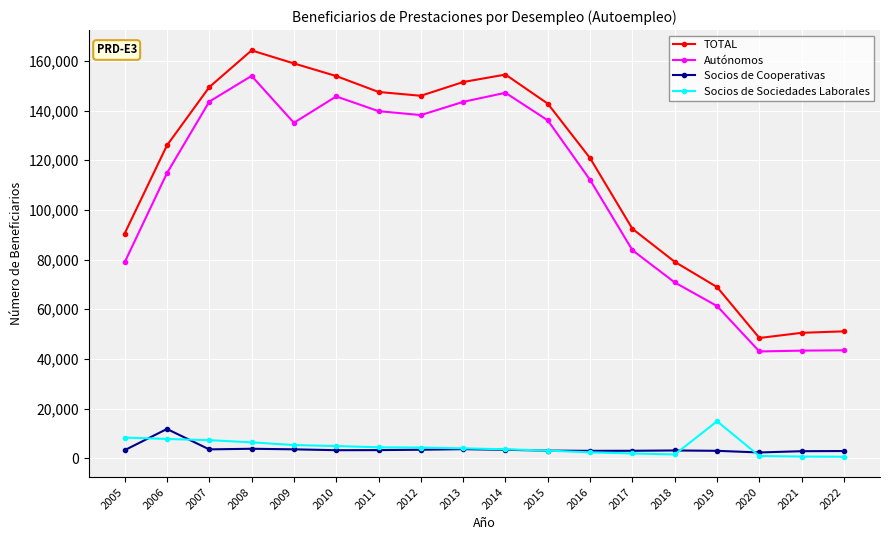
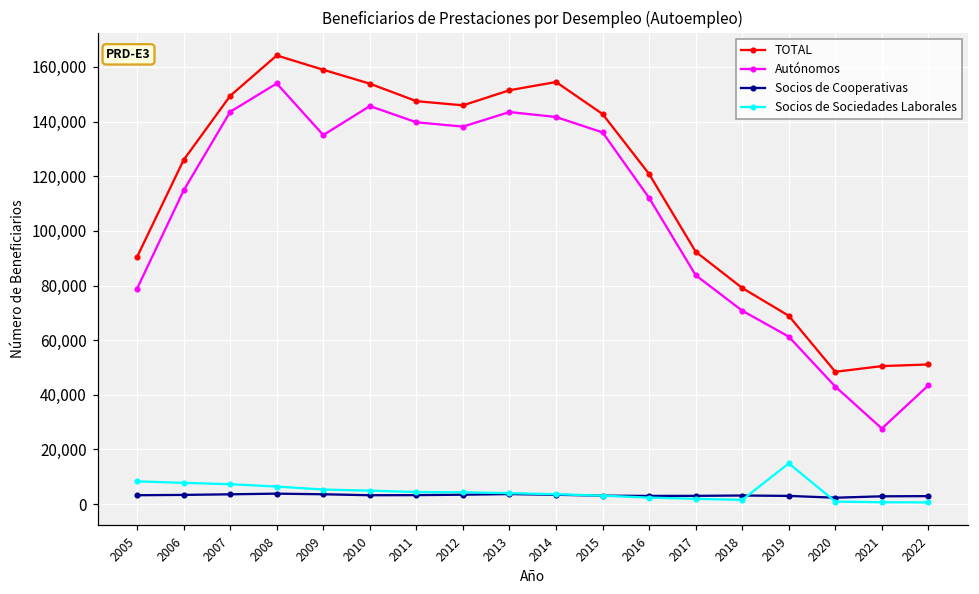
  {
    "TOTAL": {
      "2005": "90,000",
      "2006": "126,000",
      "2007": "149,000",
      "2008": "164,000",
      "2009": "159,000",
      "2010": "154,000",
      "2011": "147,000",
      "2012": "146,000",
      "2013": "151,000",
      "2014": "154,000",
      "2015": "143,000",
      "2016": "121,000",
      "2017": "92,000",
      "2018": "79,000",
      "2019": "69,000",
      "2020": "48,000",
      "2021": "51,000",
      "2022": "51,000"
    },
    "Autónomos": {
      "2005": "79,000",
      "2006": "115,000",
      "2007": "144,000",
      "2008": "154,000",
      "2009": "135,000",
      "2010": "146,000",
      "2011": "140,000",
      "2012": "138,000",
      "2013": "143,000",
-     "2014": "147,000",
+     "2014": "142,000",
      "2015": "136,000",
      "2016": "112,000",
      "2017": "84,000",
      "2018": "71,000",
      "2019": "61,000",
      "2020": "43,000",
-     "2021": "43,000",
+     "2021": "28,000",
      "2022": "43,000"
    },
    "Socios de Cooperativas": {
      "2005": "3,000",
-     "2006": "12,000",
+     "2006": "3,000",
      "2007": "4,000",
      "2008": "4,000",
      "2009": "4,000",
      "2010": "3,000",
      "2011": "3,000",
      "2017": "3,000",
      "2018": "3,000",
      "2019": "3,000",
      "2020": "2,000",
      "2021": "3,000",
      "2022": "3,000"
    },
    "Socios de Sociedades Laborales": {
      "2005": "8,000",
      "2006": "8,000",
      "2007": "7,000",
      "2008": "6,000",
      "2009": "5,000",
      "2010": "5,000",
      "2011": "4,000",
      "2017": "2,000",
      "2018": "2,000",
      "2019": "15,000",
      "2020": "1,000",
      "2021": "1,000",
      "2022": "1,000"
    }
  }
